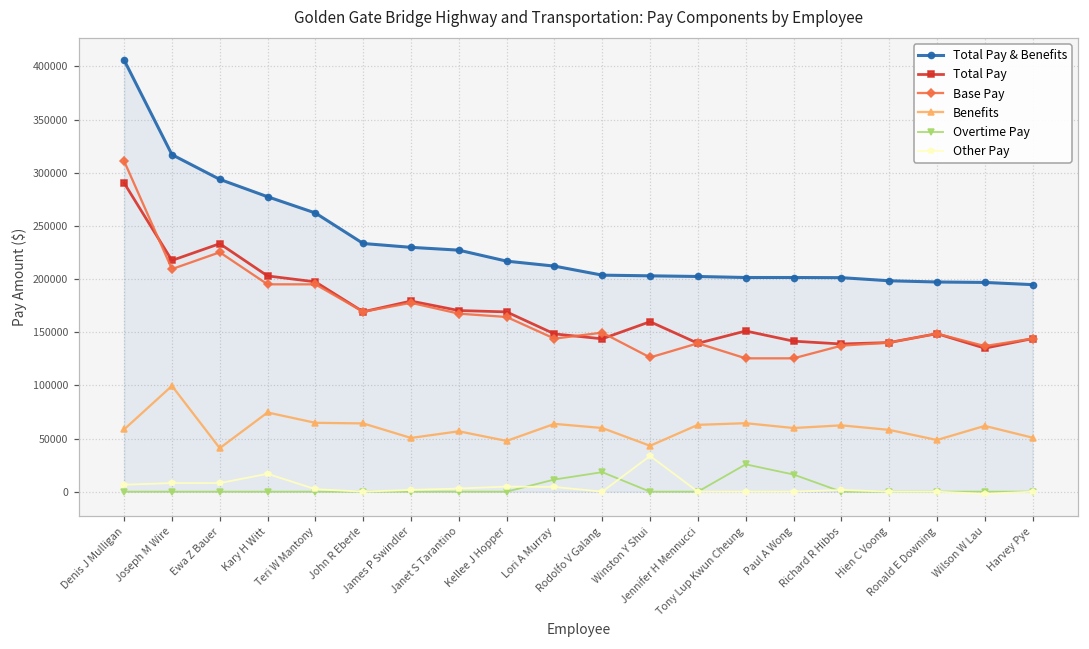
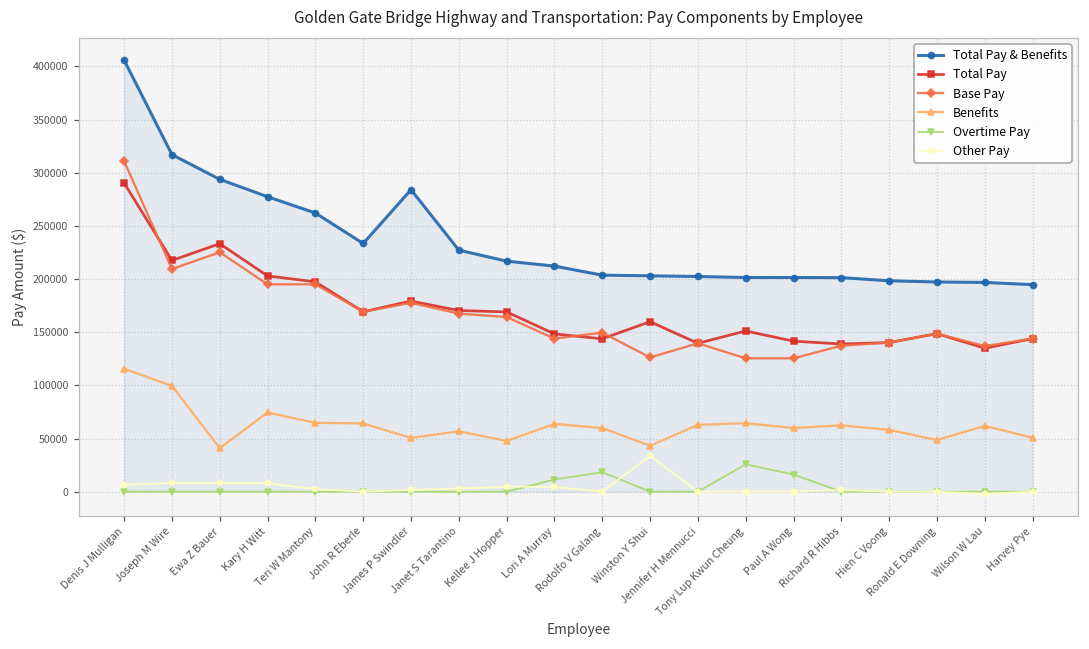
  {
    "Total Pay & Benefits": {
      "Denis J Mulligan": 410000,
      "Joseph M Wire": 320000,
      "Ewa Z Bauer": 290000,
      "Kary H Witt": 280000,
      "Teri W Mantony": 260000,
      "John R Eberle": 230000,
-     "James P Swindler": 230000,
+     "James P Swindler": 280000,
      "Janet S Tarantino": 230000,
      "Kellee J Hopper": 220000,
      "Lori A Murray": 210000,
      "Rodolfo V Galang": 200000,
      "Winston Y Shui": 200000,
      "Jennifer H Mennucci": 200000,
      "Tony Lup Kwun Cheung": 200000,
      "Paul A Wong": 200000,
      "Richard R Hibbs": 200000,
      "Hien C Voong": 200000,
      "Ronald E Downing": 200000,
      "Wilson W Lau": 200000,
      "Harvey Pye": 190000
    },
    "Total Pay": {
      "Denis J Mulligan": 290000,
      "Joseph M Wire": 220000,
      "Ewa Z Bauer": 230000,
      "Kary H Witt": 200000,
      "Janet S Tarantino": 170000,
      "Kellee J Hopper": 170000,
      "Lori A Murray": 150000,
      "Rodolfo V Galang": 140000,
      "Winston Y Shui": 160000,
      "Tony Lup Kwun Cheung": 150000,
      "Paul A Wong": 140000
    },
    "Base Pay": {
      "Denis J Mulligan": 310000,
      "Joseph M Wire": 210000,
      "Ewa Z Bauer": 230000,
      "Kary H Witt": 200000,
      "Janet S Tarantino": 170000,
      "Kellee J Hopper": 160000,
      "Lori A Murray": 140000,
      "Rodolfo V Galang": 150000,
      "Winston Y Shui": 130000,
      "Tony Lup Kwun Cheung": 130000,
      "Paul A Wong": 130000
    },
    "Benefits": {
-     "Denis J Mulligan": 60000,
+     "Denis J Mulligan": 120000,
      "Joseph M Wire": 100000,
      "Ewa Z Bauer": 40000,
      "Kary H Witt": 70000,
      "Teri W Mantony": 60000,
      "John R Eberle": 60000,
      "James P Swindler": 50000,
      "Janet S Tarantino": 60000,
      "Kellee J Hopper": 50000,
      "Lori A Murray": 60000,
      "Rodolfo V Galang": 60000,
      "Winston Y Shui": 40000,
      "Jennifer H Mennucci": 60000,
      "Tony Lup Kwun Cheung": 60000,
      "Paul A Wong": 60000,
      "Richard R Hibbs": 60000,
      "Hien C Voong": 60000,
      "Ronald E Downing": 50000,
      "Wilson W Lau": 60000,
      "Harvey Pye": 50000
    },
    "Overtime Pay": {
      "Denis J Mulligan": 0,
      "Joseph M Wire": 0,
      "Ewa Z Bauer": 0,
      "Kary H Witt": 0,
      "Janet S Tarantino": 0,
      "Kellee J Hopper": 0,
      "Lori A Murray": 10000,
      "Rodolfo V Galang": 20000,
      "Winston Y Shui": 0,
      "Tony Lup Kwun Cheung": 30000,
      "Paul A Wong": 20000
    },
    "Other Pay": {
      "Denis J Mulligan": 10000,
      "Joseph M Wire": 10000,
      "Ewa Z Bauer": 10000,
-     "Kary H Witt": 20000,
+     "Kary H Witt": 10000,
      "Janet S Tarantino": 0,
      "Kellee J Hopper": 0,
      "Lori A Murray": 0,
      "Rodolfo V Galang": 0,
      "Winston Y Shui": 30000,
      "Tony Lup Kwun Cheung": 0,
      "Paul A Wong": 0
    }
  }
